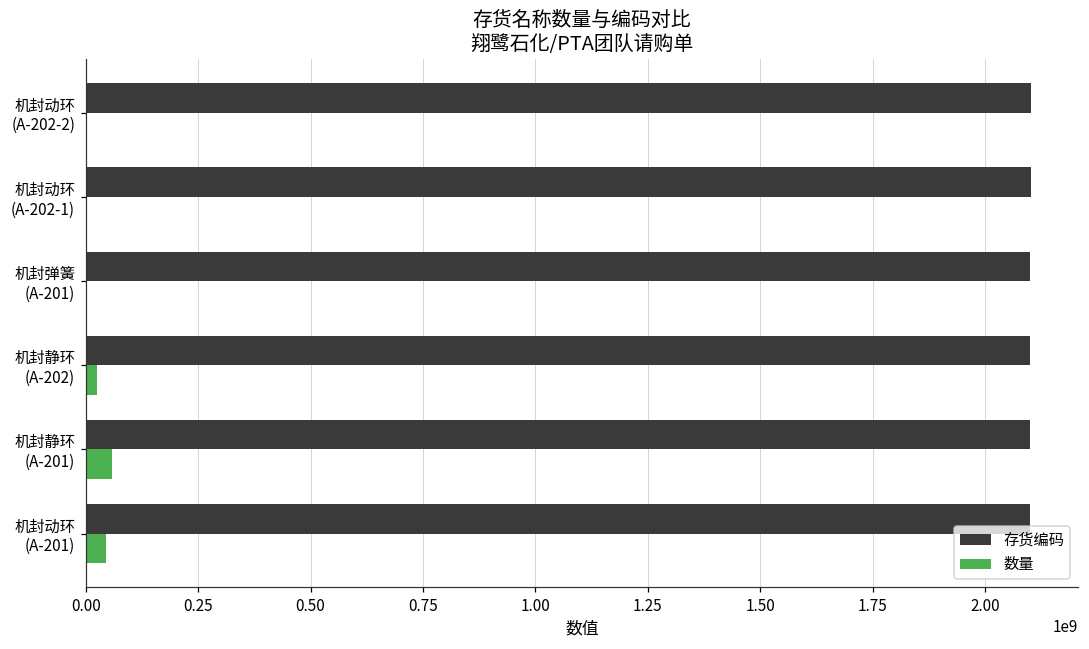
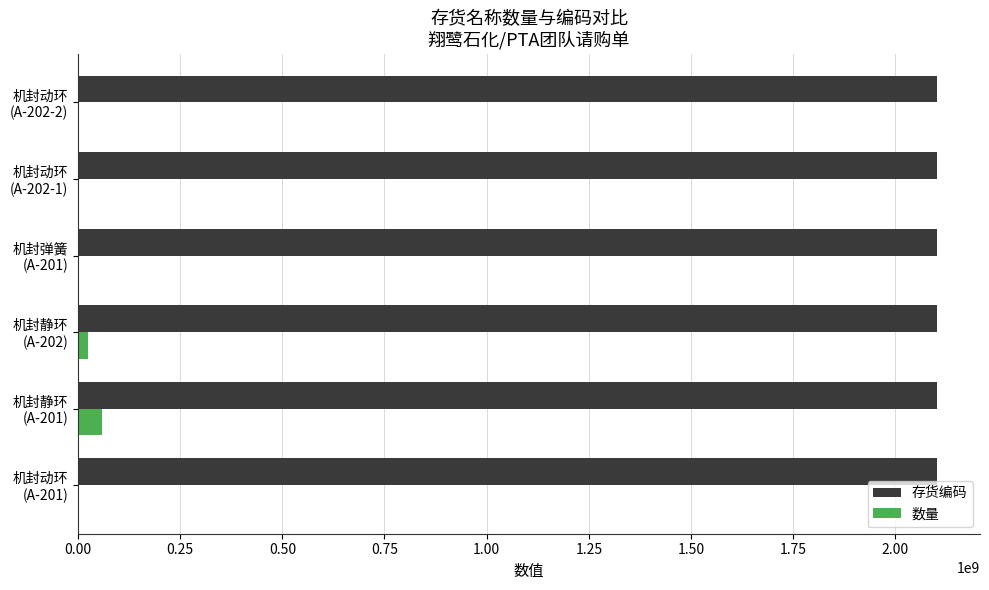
  {
    "存货编码": {
      "机封动环 (A-202-2)": 2100000000,
      "机封动环 (A-202-1)": 2100000000,
      "机封弹簧 (A-201)": 2100000000,
      "机封静环 (A-202)": 2100000000,
      "机封静环 (A-201)": 2100000000,
      "机封动环 (A-201)": 2100000000
    },
    "数量": {
      "机封静环 (A-202)": 20000000,
      "机封静环 (A-201)": 60000000,
-     "机封动环 (A-201)": 40000000
+     "机封动环 (A-201)": 0
    }
  }
